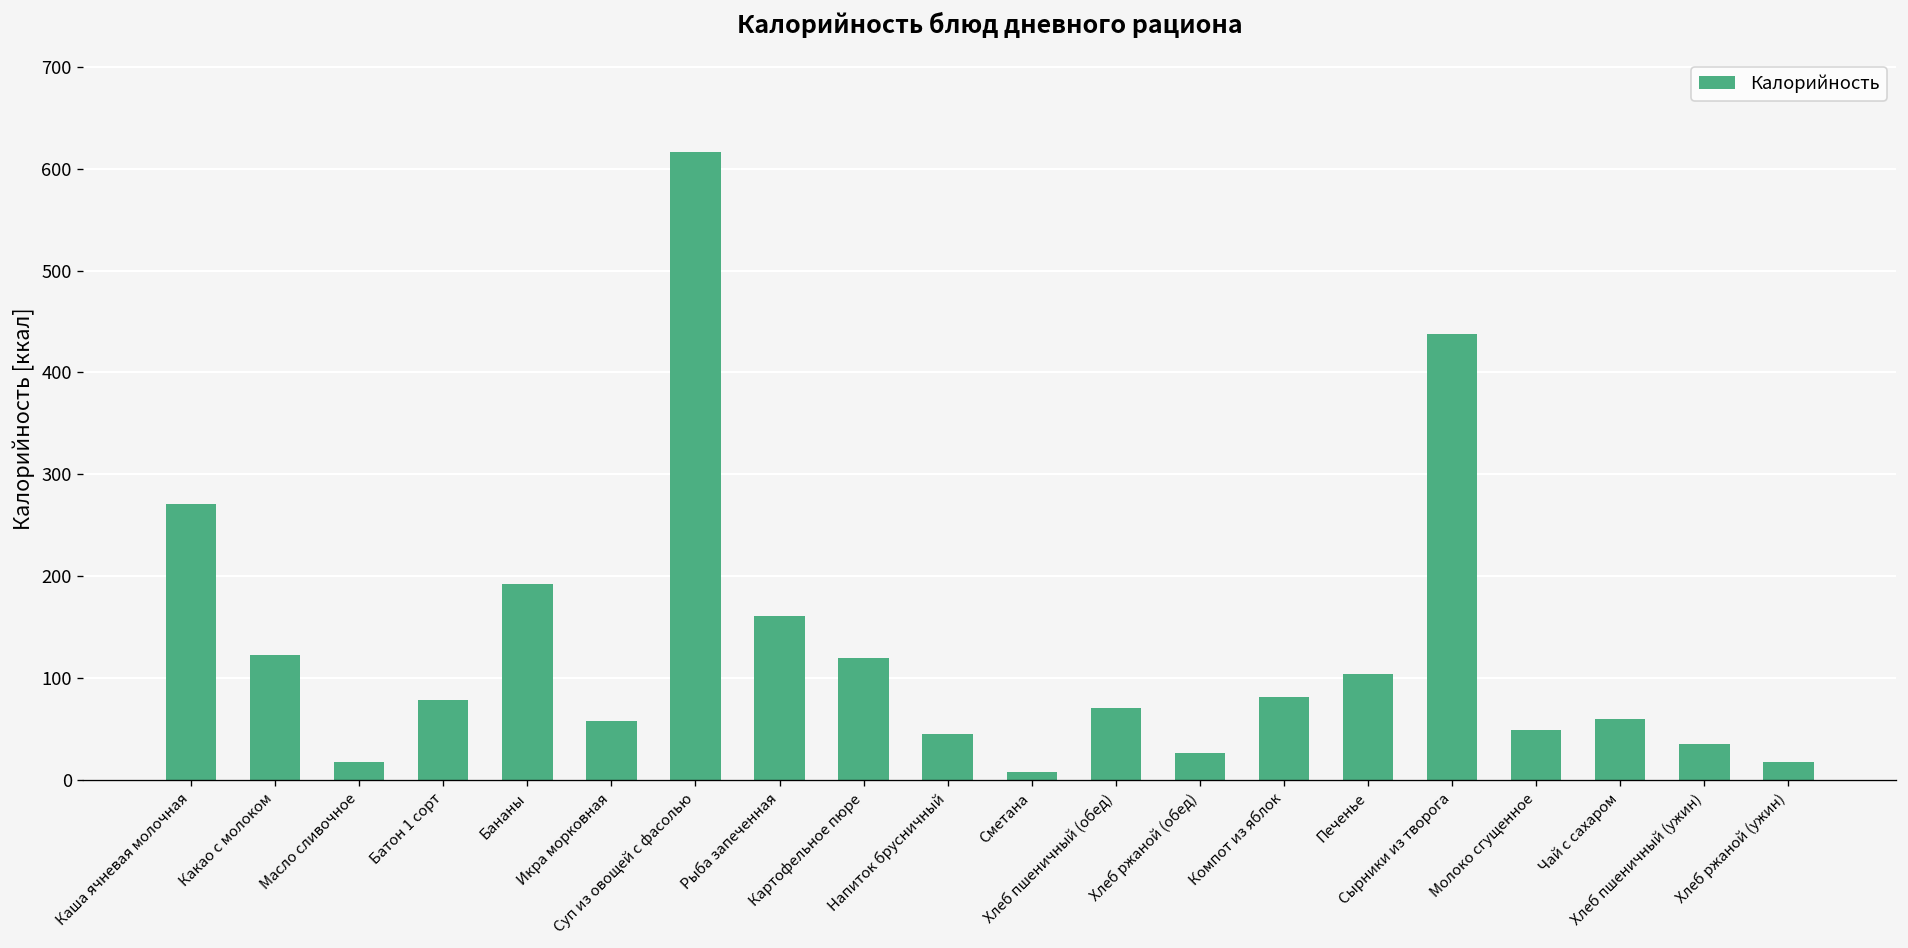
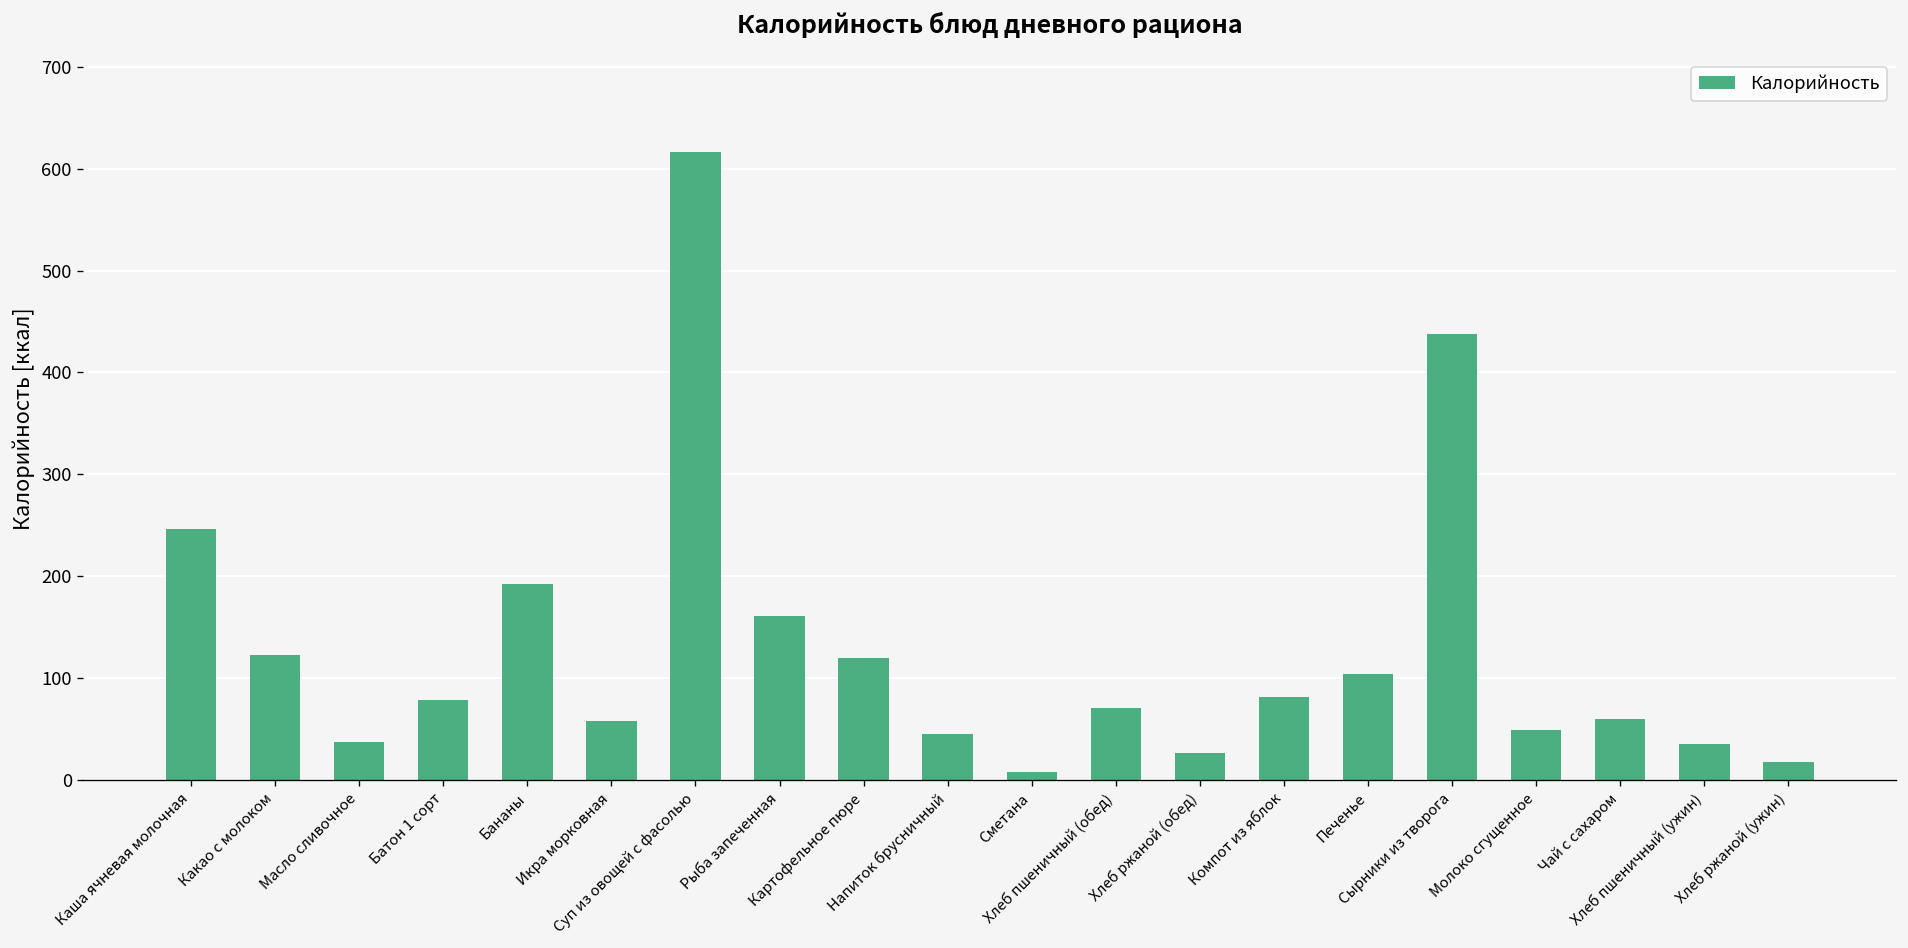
  {
-   "Каша ячневая молочная": 270,
+   "Каша ячневая молочная": 250,
    "Какао с молоком": 120,
-   "Масло сливочное": 20,
+   "Масло сливочное": 40,
    "Батон 1 сорт": 80,
    "Бананы": 190,
    "Икра морковная": 60,
    "Суп из овощей с фасолью": 620,
    "Рыба запеченная": 160,
    "Картофельное пюре": 120,
    "Напиток брусничный": 50,
    "Сметана": 10,
    "Хлеб пшеничный (обед)": 70,
    "Хлеб ржаной (обед)": 30,
    "Компот из яблок": 80,
    "Печенье": 100,
    "Сырники из творога": 440,
    "Молоко сгущенное": 50,
    "Чай с сахаром": 60,
    "Хлеб пшеничный (ужин)": 40,
    "Хлеб ржаной (ужин)": 20
  }
